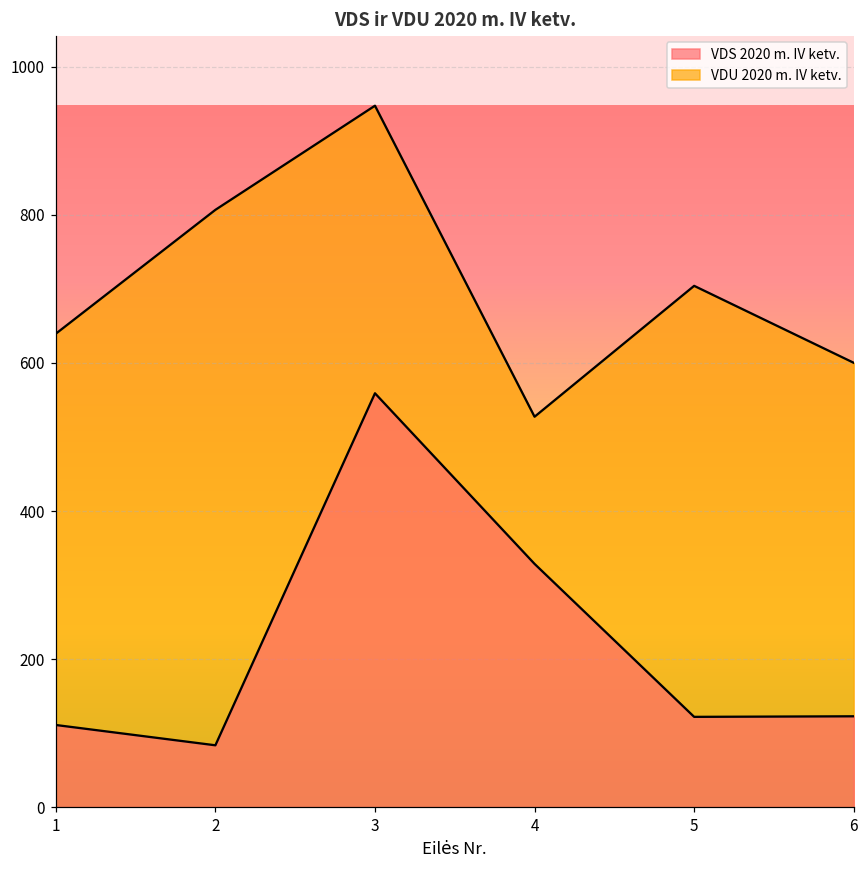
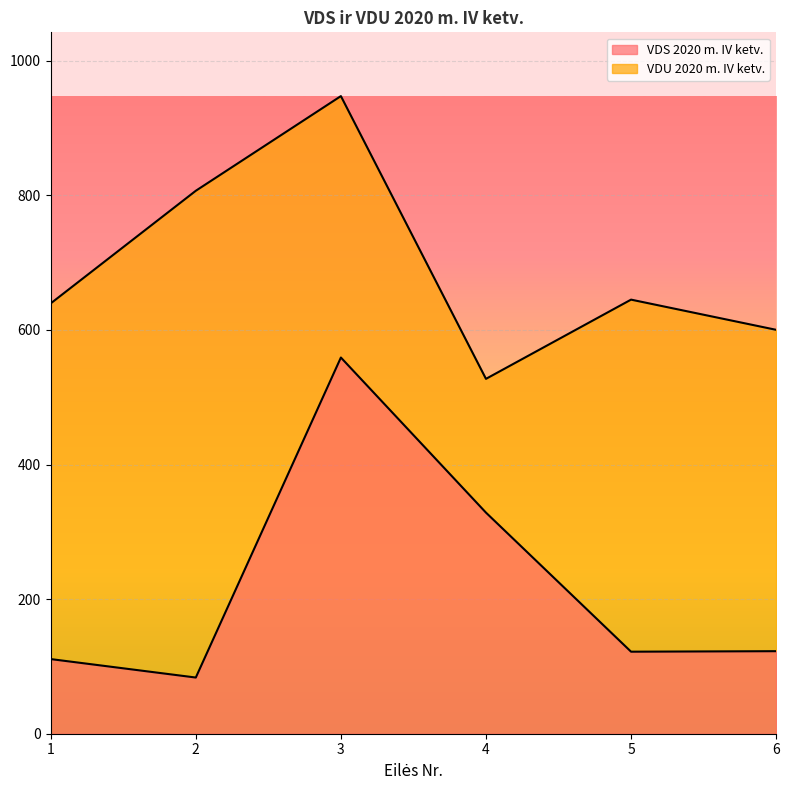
  {
    "VDS 2020 m. IV ketv.": {
      "1": 110,
      "2": 80,
      "3": 560,
      "4": 330,
      "5": 120,
      "6": 120
    },
    "VDU 2020 m. IV ketv.": {
      "1": 640,
      "2": 810,
      "3": 950,
      "4": 530,
-     "5": 700,
+     "5": 650,
      "6": 600
    }
  }
